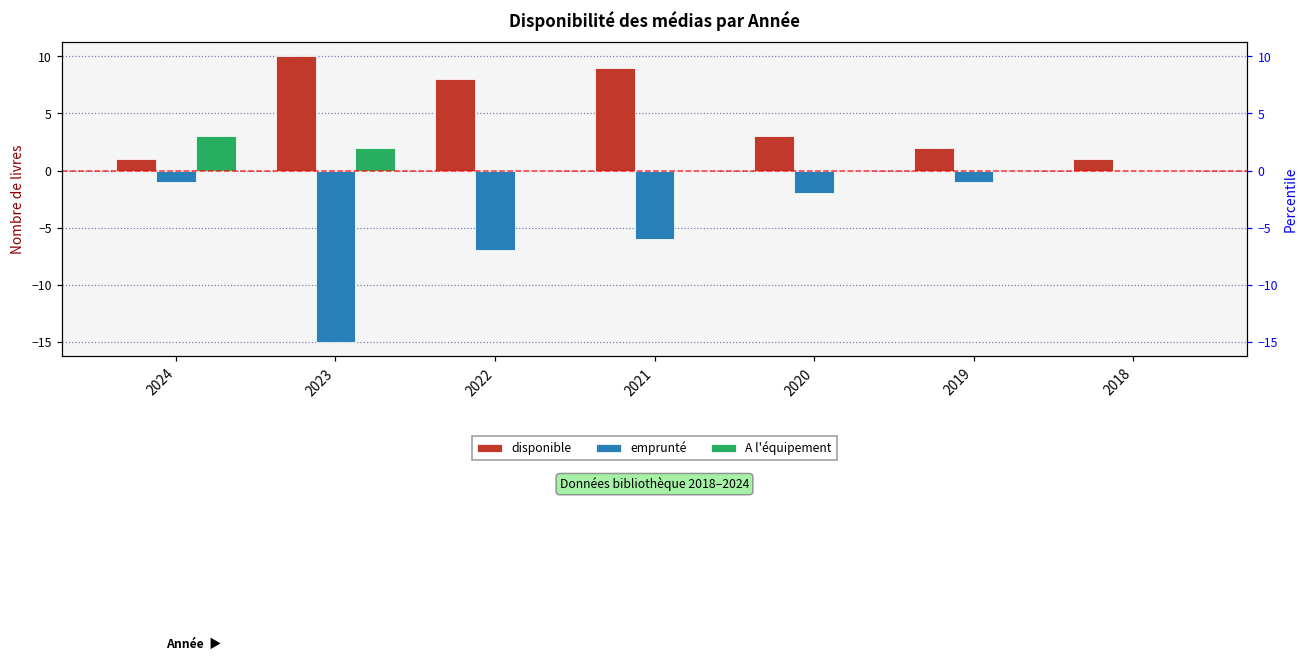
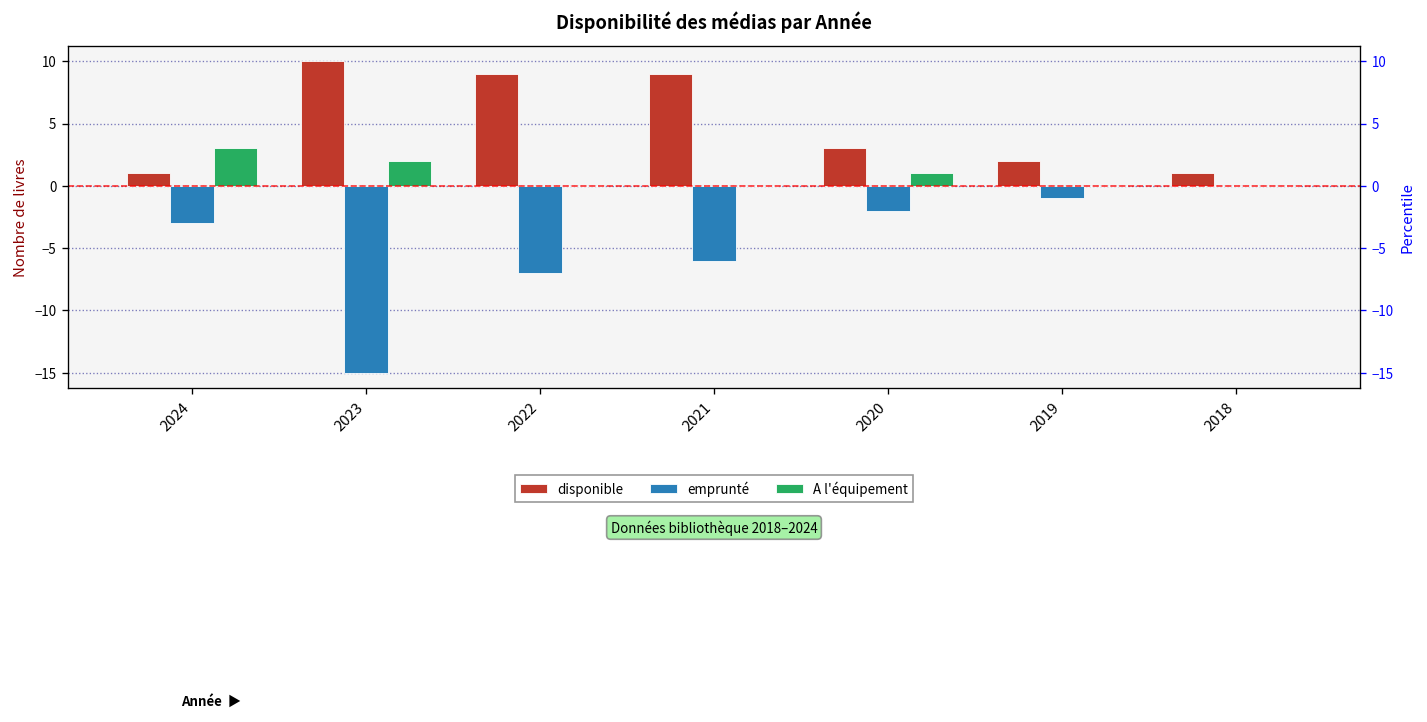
  {
    "disponible": {
      "2024": 1,
      "2023": 10,
-     "2022": 8,
+     "2022": 9,
      "2021": 9,
      "2020": 3,
      "2019": 2,
      "2018": 1
    },
    "emprunté": {
-     "2024": -1.0,
+     "2024": -3.0,
      "2023": -15.0,
      "2022": -7.0,
      "2021": -6.0,
      "2020": -2.0,
      "2019": -1.0,
      "2018": 0.0
    },
    "A l'équipement": {
      "2024": 3,
      "2023": 2,
      "2022": 0,
      "2021": 0,
-     "2020": 0,
+     "2020": 1,
      "2019": 0,
      "2018": 0
    }
  }
